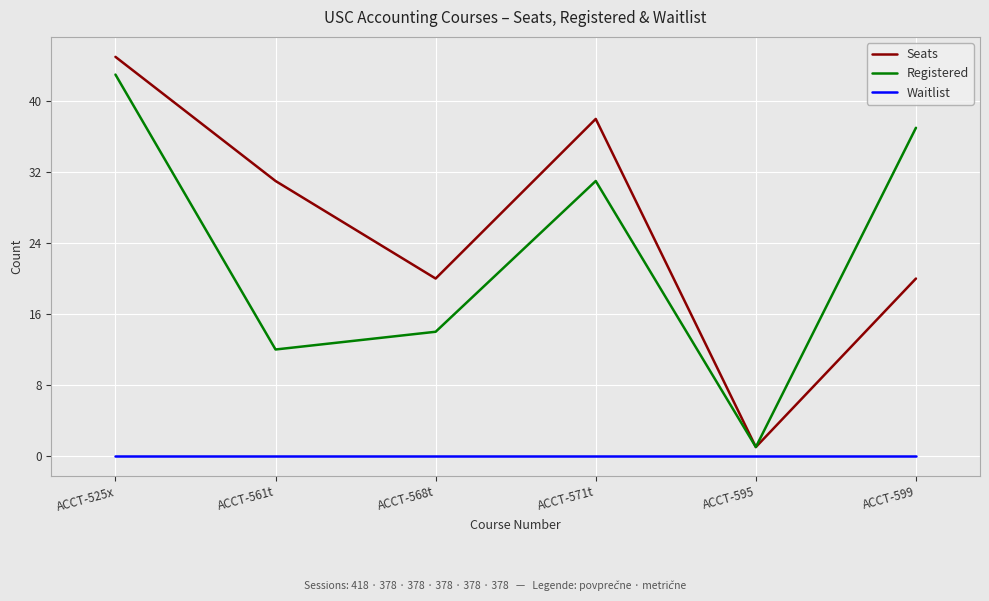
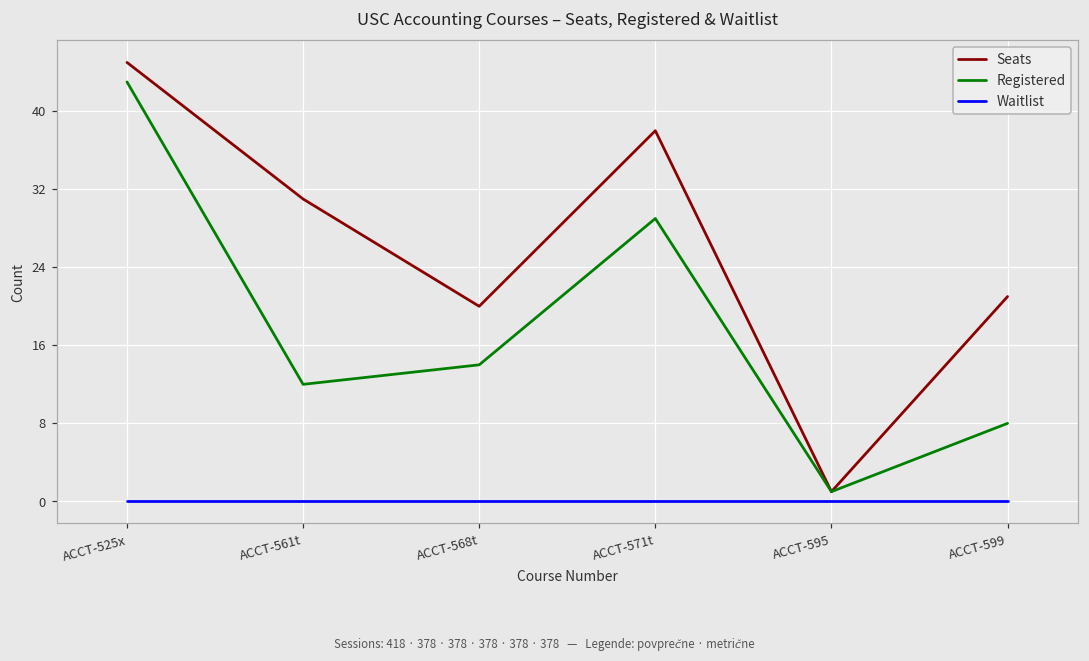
  {
    "Seats": {
      "ACCT-525x": 45,
      "ACCT-561t": 31,
      "ACCT-568t": 20,
      "ACCT-571t": 38,
-     "ACCT-599": 20
+     "ACCT-599": 21
    },
    "Registered": {
      "ACCT-525x": 43,
      "ACCT-561t": 12,
      "ACCT-568t": 14,
-     "ACCT-571t": 31,
-     "ACCT-599": 37
+     "ACCT-571t": 29,
+     "ACCT-599": 8
    },
    "Waitlist": {
      "ACCT-525x": 0,
      "ACCT-561t": 0,
      "ACCT-568t": 0,
      "ACCT-571t": 0,
      "ACCT-595": 0,
      "ACCT-599": 0
    }
  }
